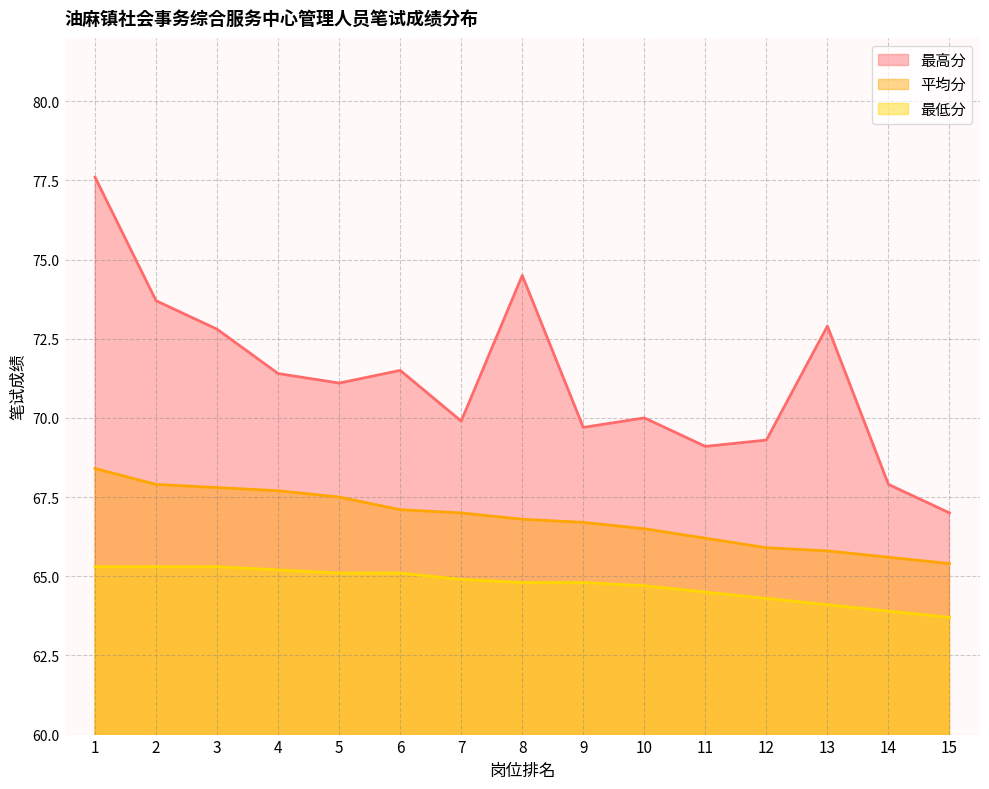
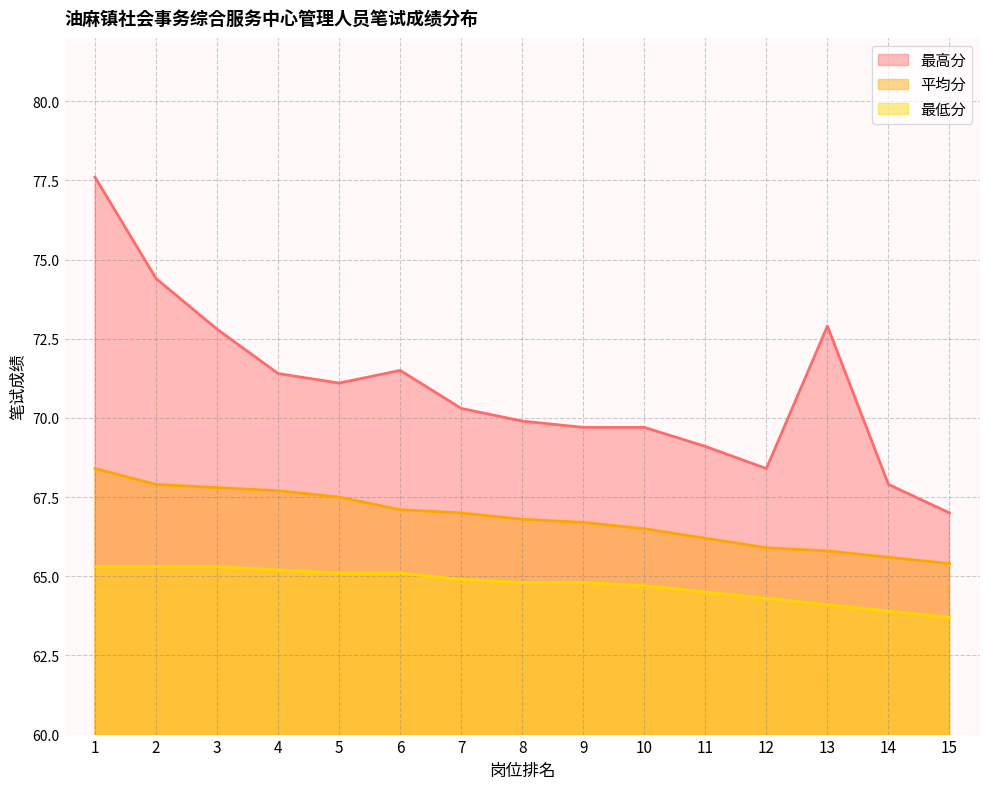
  {
    "最高分": {
      "1": 77.6,
-     "2": 73.7,
+     "2": 74.4,
      "3": 72.8,
      "4": 71.4,
      "5": 71.1,
      "6": 71.5,
-     "7": 69.9,
-     "8": 74.5,
+     "7": 70.3,
+     "8": 69.9,
      "9": 69.7,
-     "10": 70.0,
+     "10": 69.7,
      "11": 69.1,
-     "12": 69.3,
+     "12": 68.4,
      "13": 72.9,
      "14": 67.9,
      "15": 67.0
    }
  }
